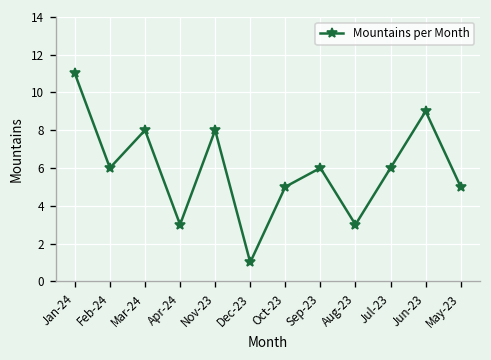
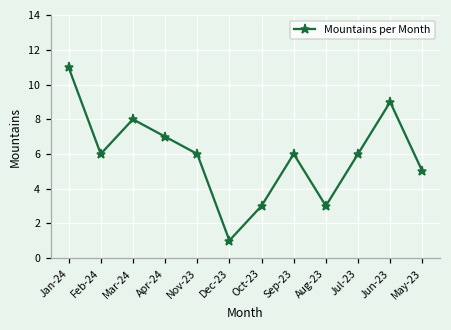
  {
    "Jan-24": 11,
    "Feb-24": 6,
    "Mar-24": 8,
-   "Apr-24": 3,
-   "Nov-23": 8,
+   "Apr-24": 7,
+   "Nov-23": 6,
    "Dec-23": 1,
-   "Oct-23": 5,
+   "Oct-23": 3,
    "Sep-23": 6,
    "Aug-23": 3,
    "Jul-23": 6,
    "Jun-23": 9,
    "May-23": 5
  }
